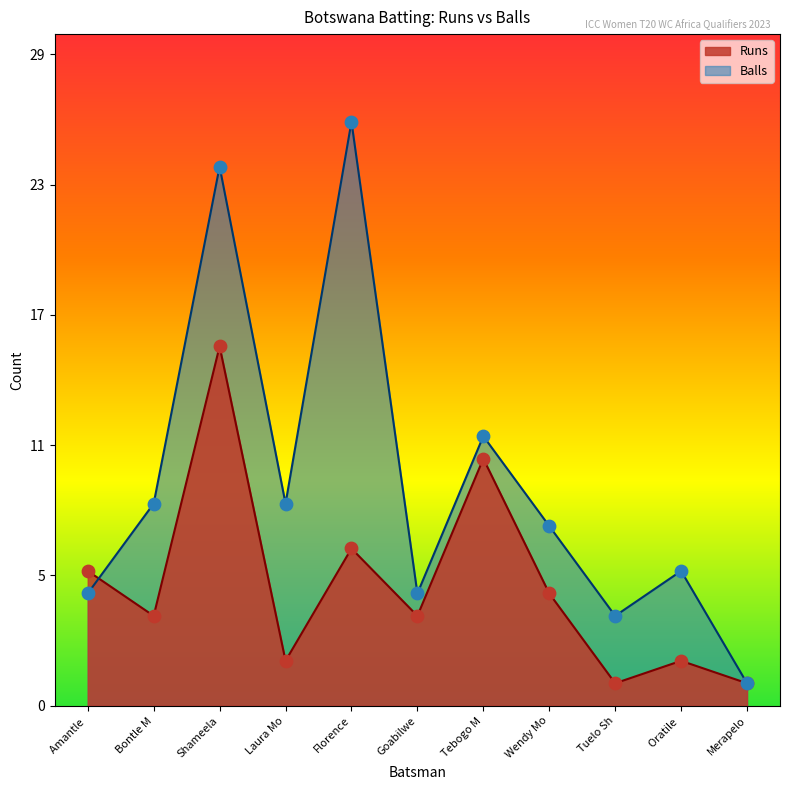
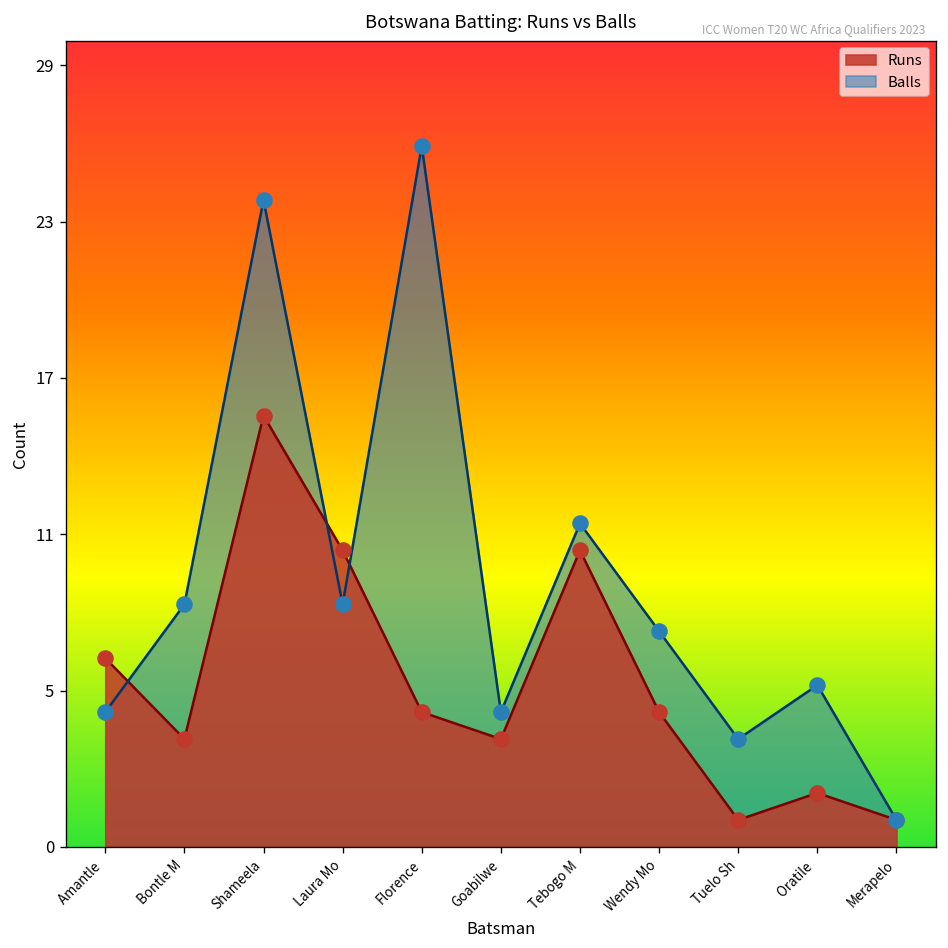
  {
    "Runs": {
-     "Amantle": 6,
+     "Amantle": 7,
      "Bontle M": 4,
      "Shameela": 16,
-     "Laura Mo": 2,
-     "Florence": 7,
+     "Laura Mo": 11,
+     "Florence": 5,
      "Goabilwe": 4,
      "Tebogo M": 11,
      "Wendy Mo": 5,
      "Tuelo Sh": 1,
      "Oratile": 2
    },
    "Balls": {
      "Amantle": 5,
      "Bontle M": 9,
      "Shameela": 24,
      "Laura Mo": 9,
      "Florence": 26,
      "Goabilwe": 5,
      "Tebogo M": 12,
      "Wendy Mo": 8,
      "Tuelo Sh": 4,
      "Oratile": 6
    }
  }
